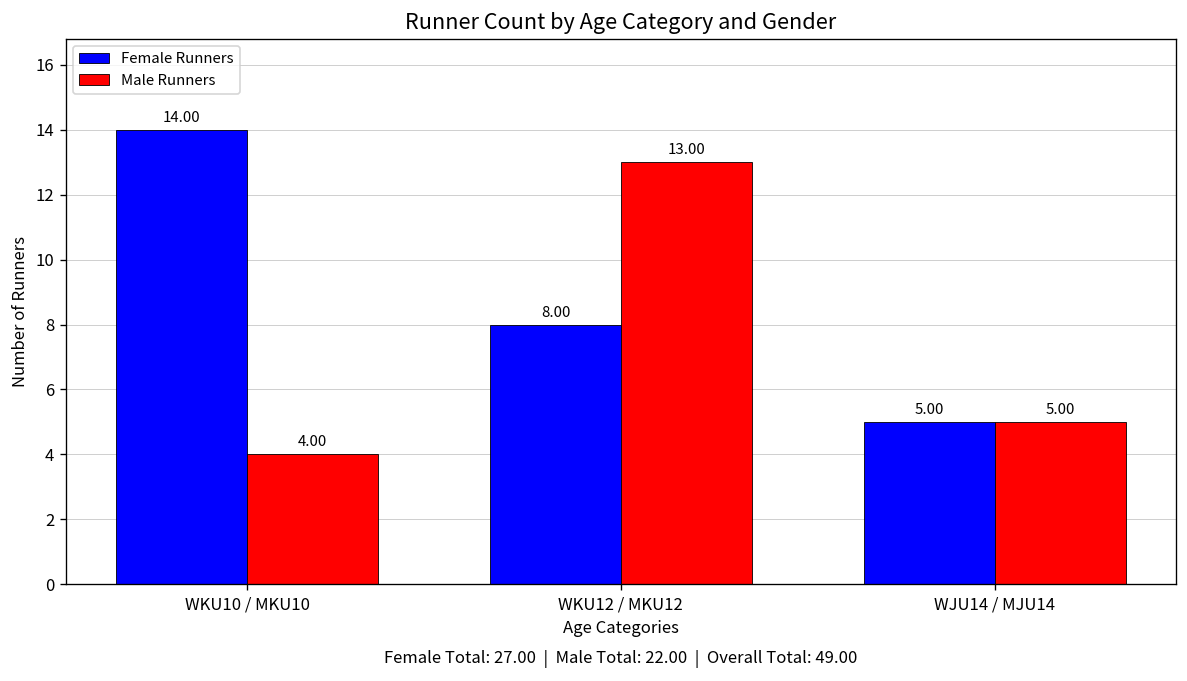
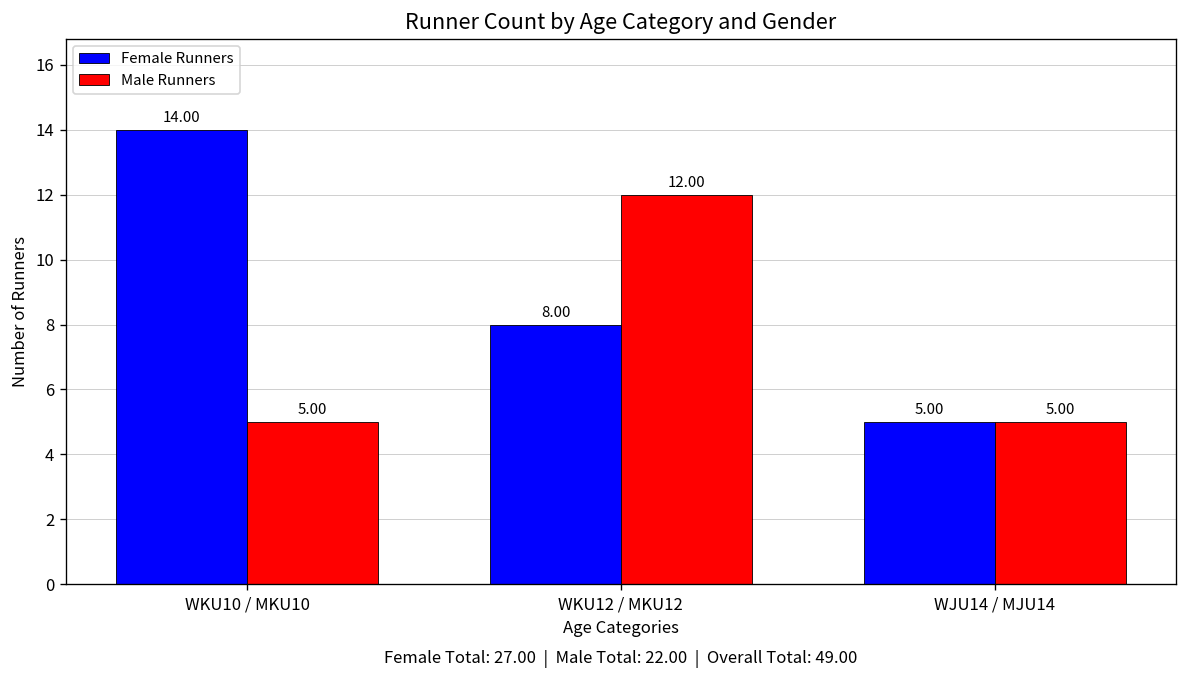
  {
    "Female Runners": {
      "WKU10 / MKU10": 14.00,
      "WKU12 / MKU12": 8.00,
      "WJU14 / MJU14": 5.00
    },
    "Male Runners": {
-     "WKU10 / MKU10": 4.00,
-     "WKU12 / MKU12": 13.00,
+     "WKU10 / MKU10": 5.00,
+     "WKU12 / MKU12": 12.00,
      "WJU14 / MJU14": 5.00
    }
  }
